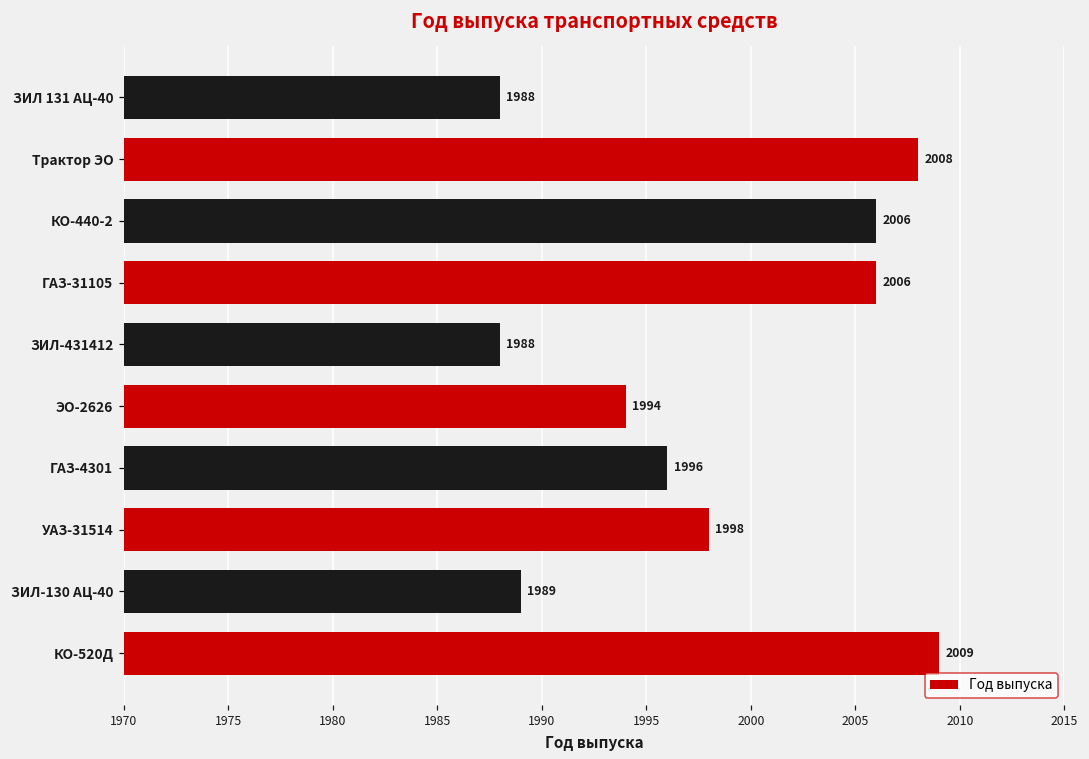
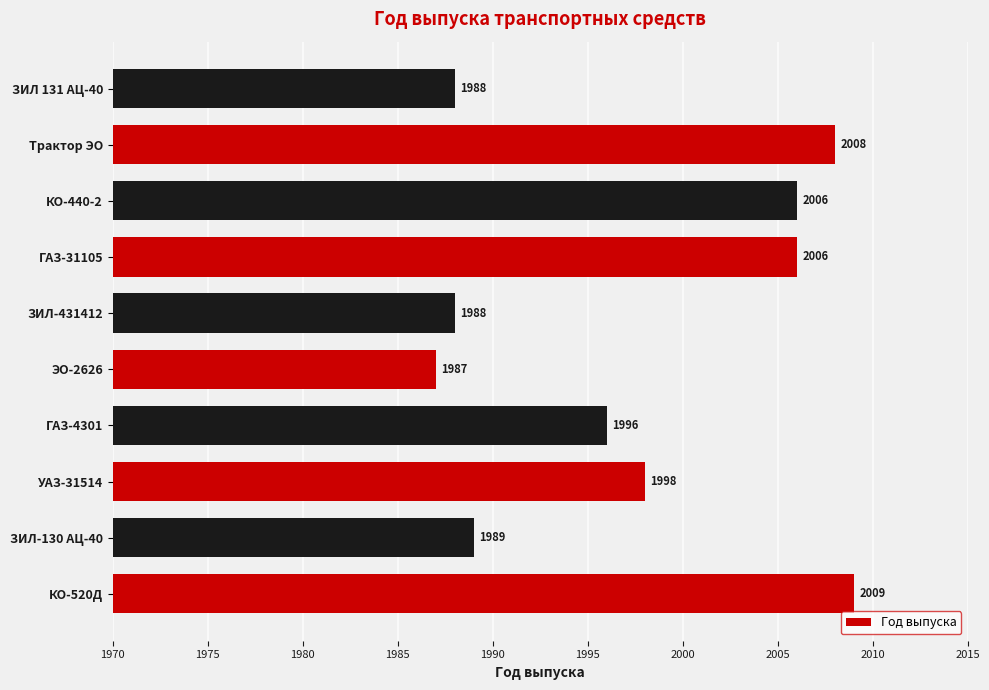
  {
    "ЗИЛ 131 АЦ-40": 1988,
    "Трактор ЭО": 2008,
    "КО-440-2": 2006,
    "ГАЗ-31105": 2006,
    "ЗИЛ-431412": 1988,
-   "ЭО-2626": 1994,
+   "ЭО-2626": 1987,
    "ГАЗ-4301": 1996,
    "УАЗ-31514": 1998,
    "ЗИЛ-130 АЦ-40": 1989,
    "КО-520Д": 2009
  }
